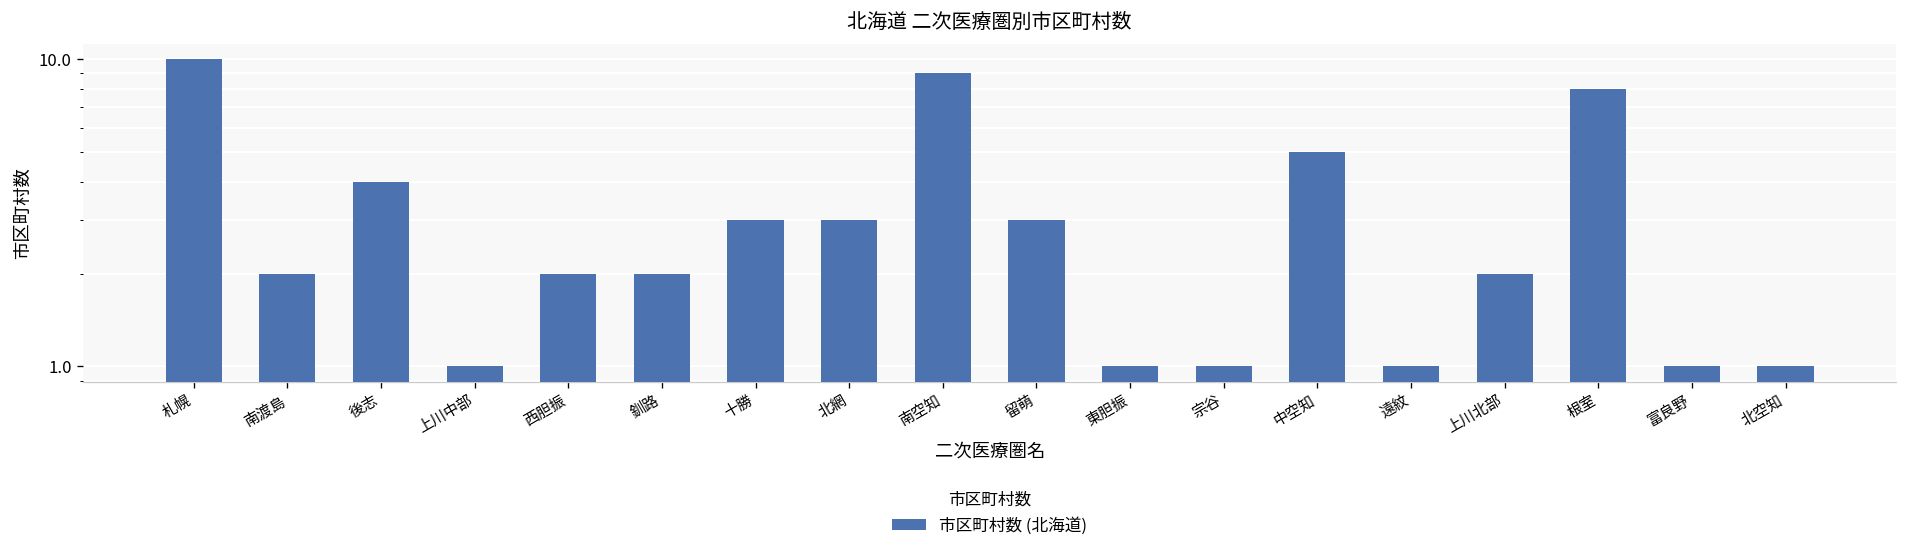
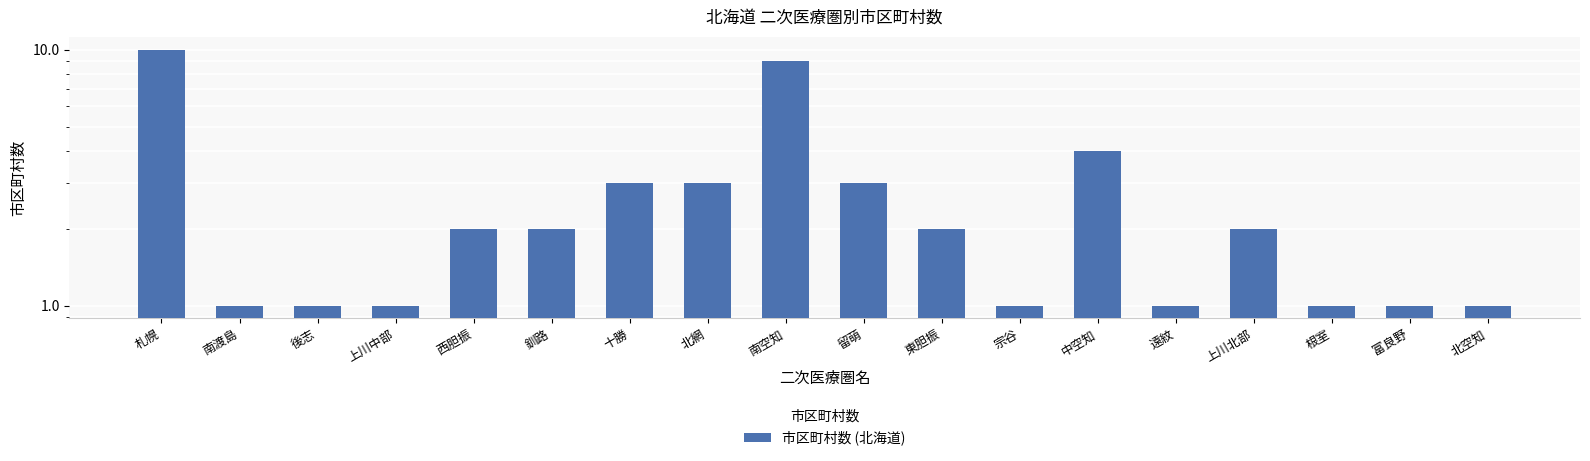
  {
    "札幌": 10,
-   "南渡島": 2,
-   "後志": 4,
+   "南渡島": 1,
+   "後志": 1,
    "上川中部": 1,
    "西胆振": 2,
    "釧路": 2,
    "十勝": 3,
    "北網": 3,
    "南空知": 9,
    "留萌": 3,
-   "東胆振": 1,
+   "東胆振": 2,
    "宗谷": 1,
-   "中空知": 5,
+   "中空知": 4,
    "遠紋": 1,
    "上川北部": 2,
-   "根室": 8,
+   "根室": 1,
    "富良野": 1,
    "北空知": 1
  }
